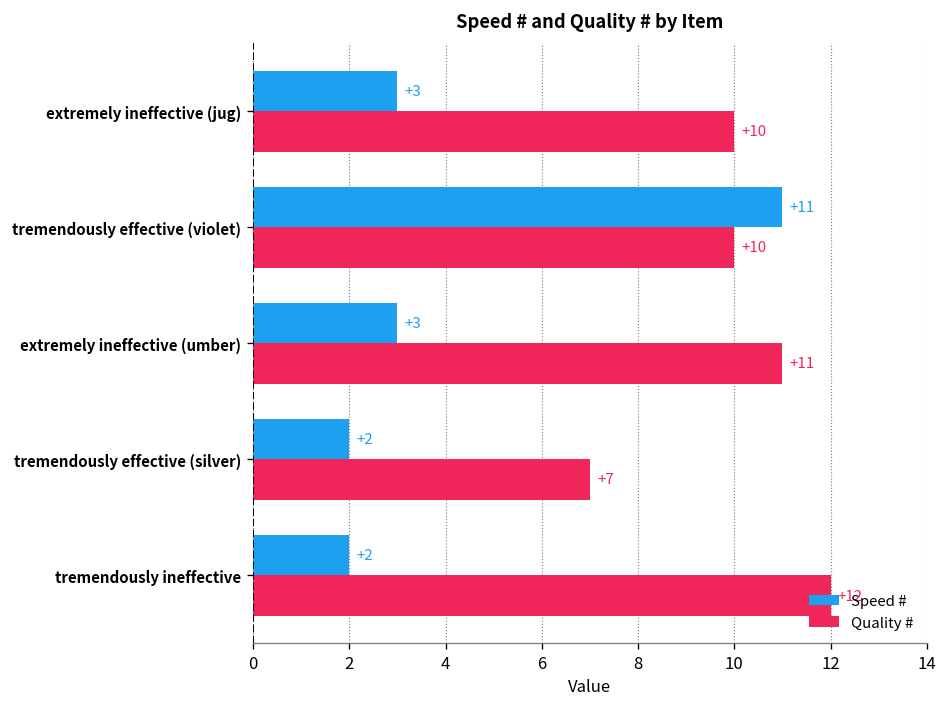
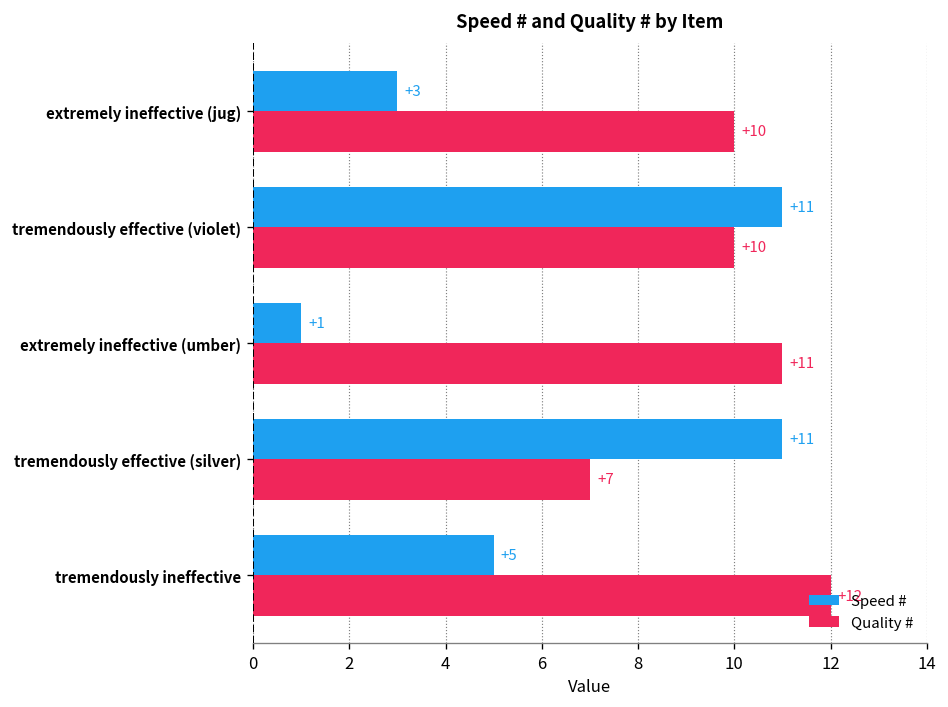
  {
    "Speed #": {
      "extremely ineffective (jug)": "+3",
      "tremendously effective (violet)": "+11",
-     "extremely ineffective (umber)": "+3",
-     "tremendously effective (silver)": "+2",
-     "tremendously ineffective": "+2"
+     "extremely ineffective (umber)": "+1",
+     "tremendously effective (silver)": "+11",
+     "tremendously ineffective": "+5"
    },
    "Quality #": {
      "extremely ineffective (jug)": "+10",
      "tremendously effective (violet)": "+10",
      "extremely ineffective (umber)": "+11",
      "tremendously effective (silver)": "+7",
      "tremendously ineffective": "+12"
    }
  }
